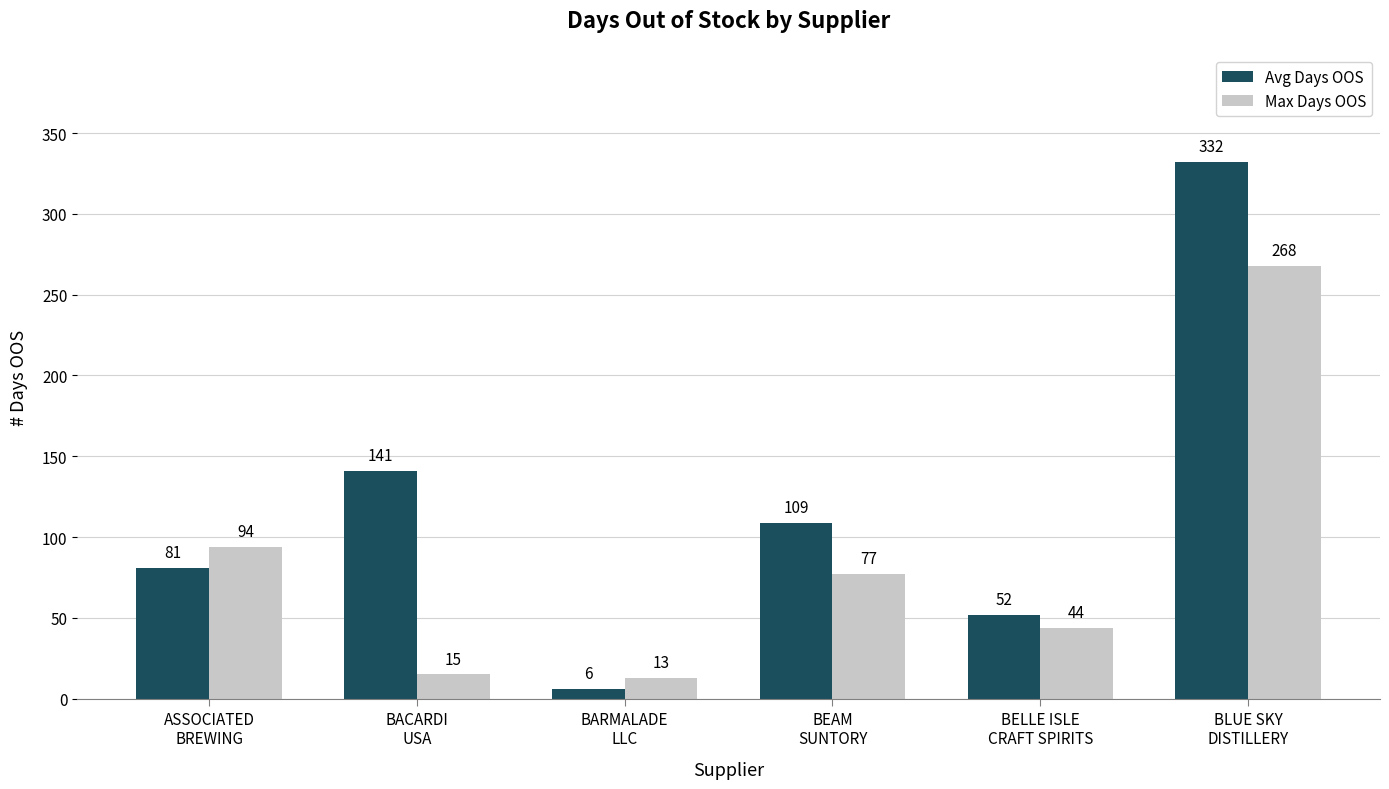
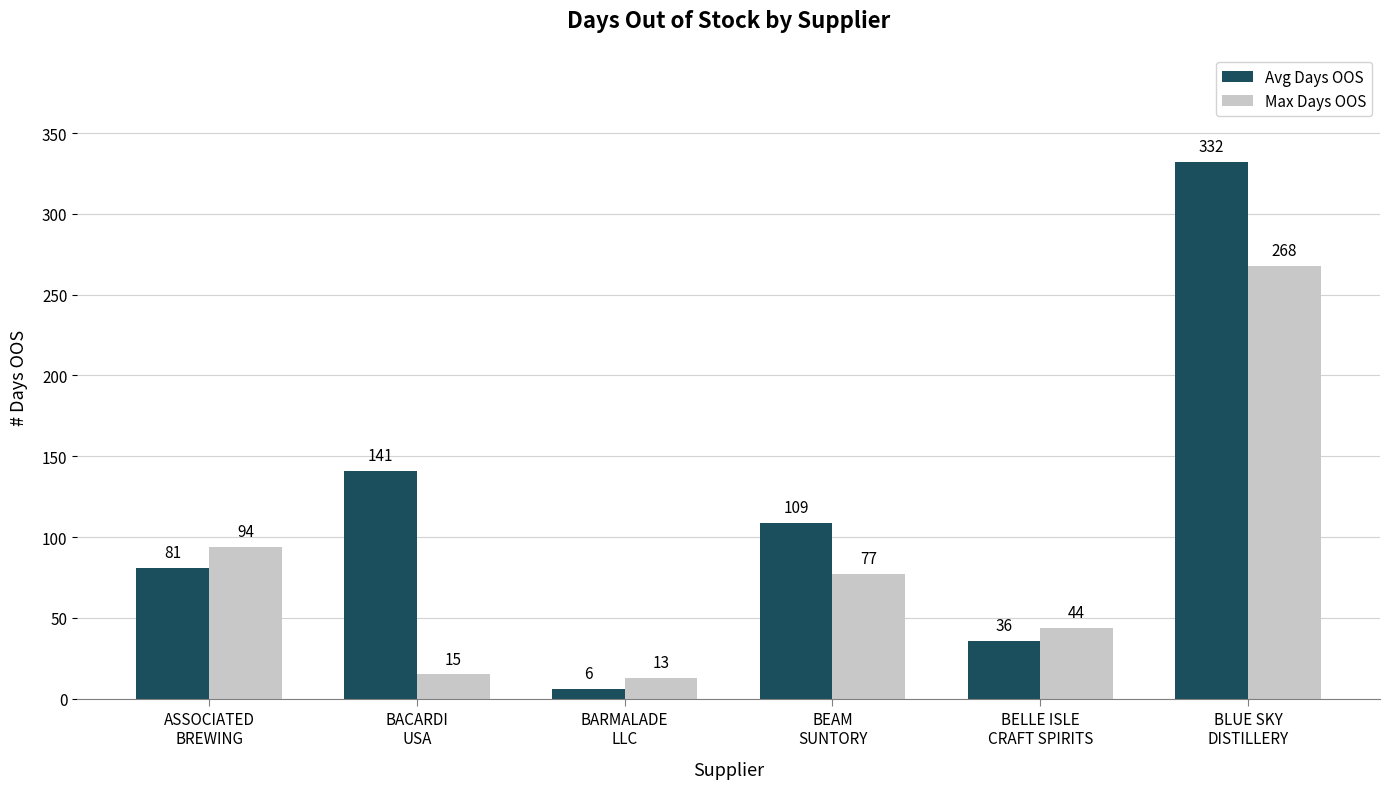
  {
    "Avg Days OOS": {
      "ASSOCIATED BREWING": 81,
      "BACARDI USA": 141,
      "BARMALADE LLC": 6,
      "BEAM SUNTORY": 109,
-     "BELLE ISLE CRAFT SPIRITS": 52,
+     "BELLE ISLE CRAFT SPIRITS": 36,
      "BLUE SKY DISTILLERY": 332
    },
    "Max Days OOS": {
      "ASSOCIATED BREWING": 94,
      "BACARDI USA": 15,
      "BARMALADE LLC": 13,
      "BEAM SUNTORY": 77,
      "BELLE ISLE CRAFT SPIRITS": 44,
      "BLUE SKY DISTILLERY": 268
    }
  }
